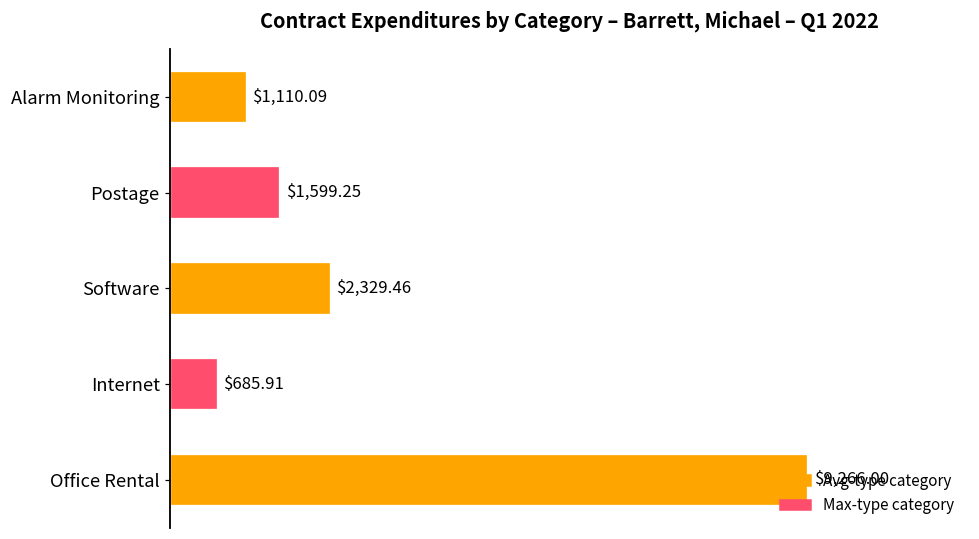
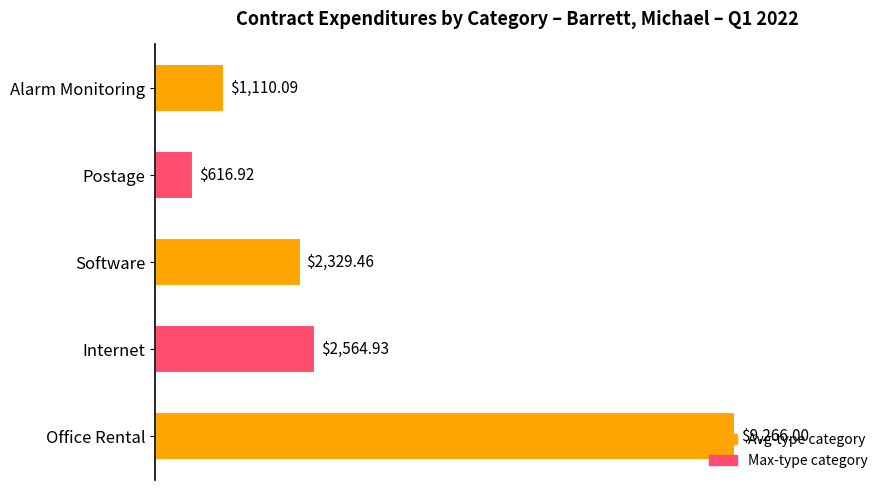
  {
    "Alarm Monitoring": "$1,110.09",
-   "Postage": "$1,599.25",
+   "Postage": "$616.92",
    "Software": "$2,329.46",
-   "Internet": "$685.91",
+   "Internet": "$2,564.93",
    "Office Rental": "$9,266.00"
  }
